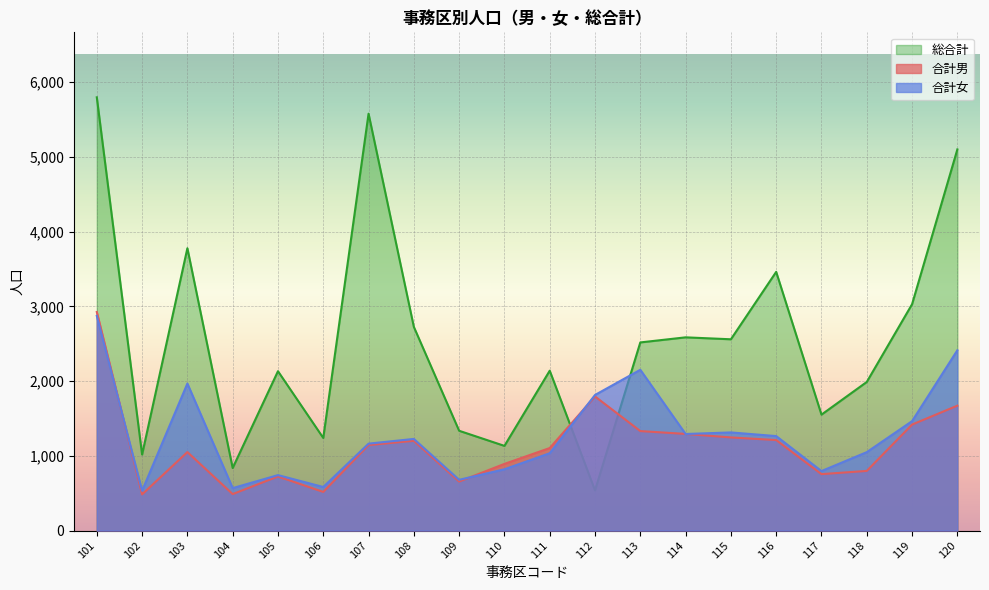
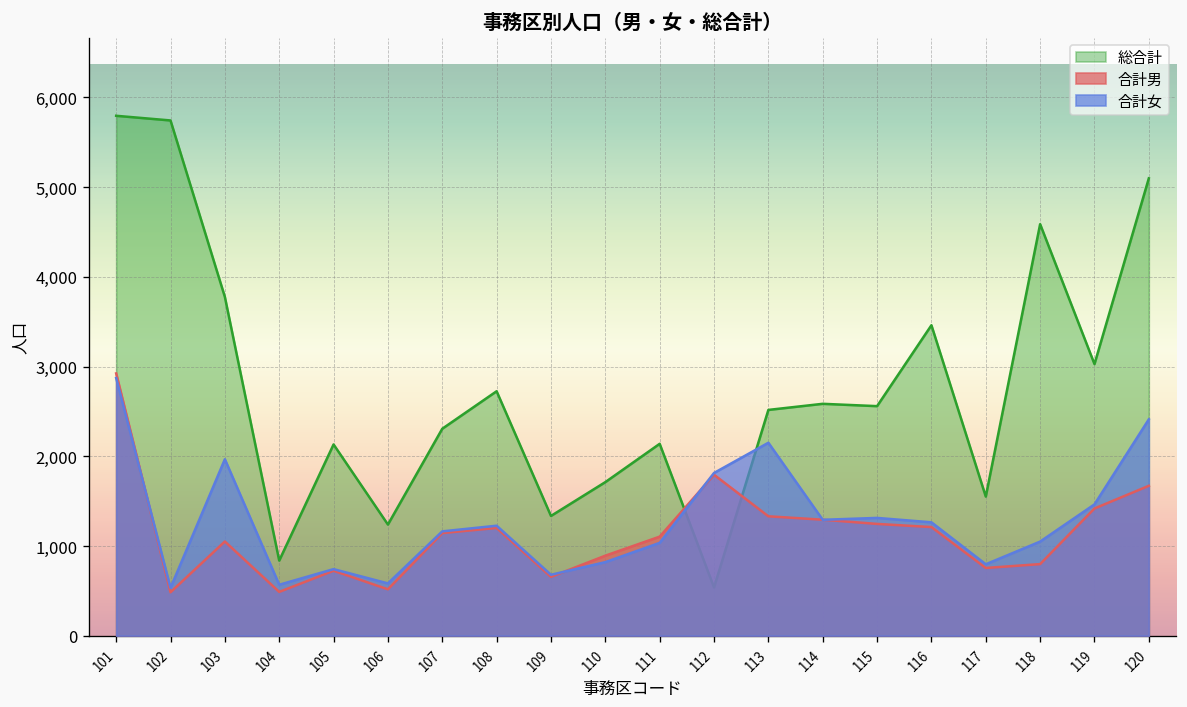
  {
    "総合計": {
      "101": "5,800",
-     "102": "1,000",
+     "102": "5,700",
      "103": "3,800",
      "104": "800",
      "105": "2,100",
      "106": "1,200",
-     "107": "5,600",
+     "107": "2,300",
      "108": "2,700",
      "109": "1,300",
-     "110": "1,100",
+     "110": "1,700",
      "111": "2,100",
      "112": "500",
      "113": "2,500",
      "114": "2,600",
      "115": "2,600",
      "116": "3,500",
      "117": "1,600",
-     "118": "2,000",
+     "118": "4,600",
      "119": "3,000",
      "120": "5,100"
    },
    "合計男": {
      "101": "2,900",
      "102": "500",
      "103": "1,100",
      "104": "500",
      "106": "500",
      "110": "900",
      "111": "1,100",
      "113": "1,300",
      "115": "1,200",
      "116": "1,200",
      "117": "800",
      "118": "800",
      "119": "1,400",
      "120": "1,700"
    },
    "合計女": {
      "101": "2,900",
      "102": "500",
      "103": "2,000",
      "104": "600",
      "106": "600",
      "110": "800",
      "111": "1,000",
      "113": "2,200",
      "115": "1,300",
      "116": "1,300",
      "117": "800",
      "118": "1,000",
      "119": "1,500",
      "120": "2,400"
    }
  }
